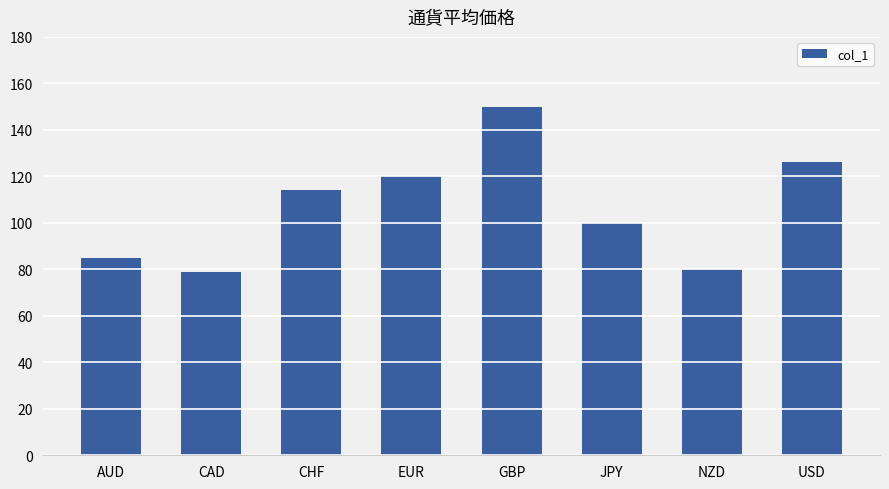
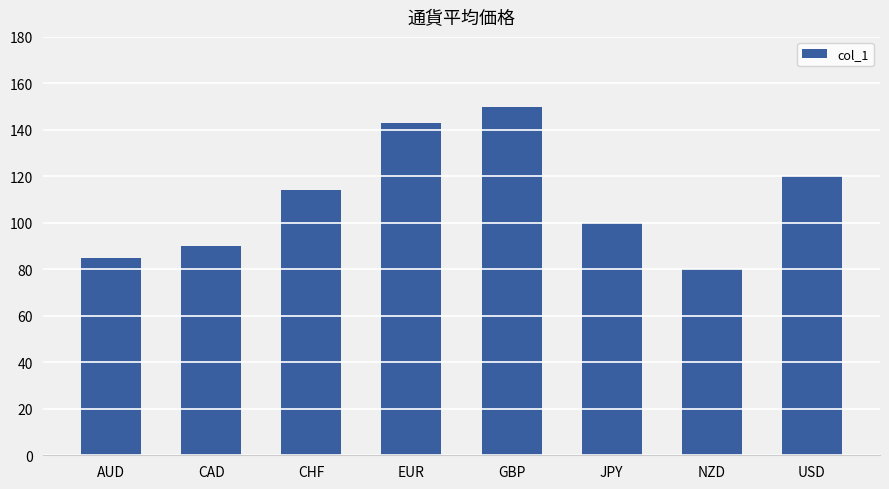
  {
    "AUD": 85,
-   "CAD": 79,
+   "CAD": 90,
    "CHF": 114,
-   "EUR": 120,
+   "EUR": 143,
    "GBP": 150,
    "JPY": 100,
    "NZD": 80,
-   "USD": 126
+   "USD": 120
  }
